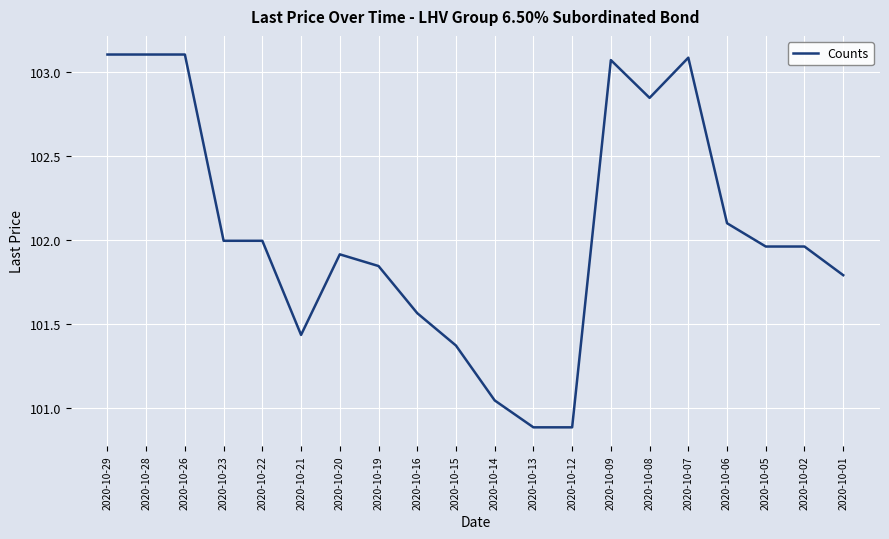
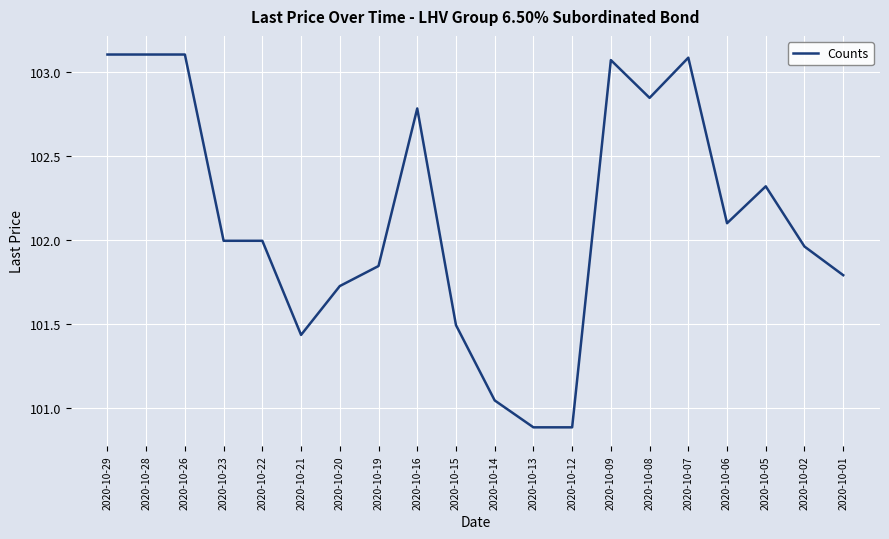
  {
    "2020-10-29": 103.11,
    "2020-10-28": 103.11,
    "2020-10-26": 103.11,
    "2020-10-23": 102.00,
    "2020-10-22": 102.00,
    "2020-10-21": 101.44,
-   "2020-10-20": 101.92,
+   "2020-10-20": 101.73,
    "2020-10-19": 101.85,
-   "2020-10-16": 101.57,
-   "2020-10-15": 101.37,
+   "2020-10-16": 102.79,
+   "2020-10-15": 101.49,
    "2020-10-14": 101.05,
    "2020-10-13": 100.88,
    "2020-10-12": 100.88,
    "2020-10-09": 103.07,
    "2020-10-08": 102.85,
    "2020-10-07": 103.09,
    "2020-10-06": 102.10,
-   "2020-10-05": 101.96,
+   "2020-10-05": 102.32,
    "2020-10-02": 101.96,
    "2020-10-01": 101.79
  }
